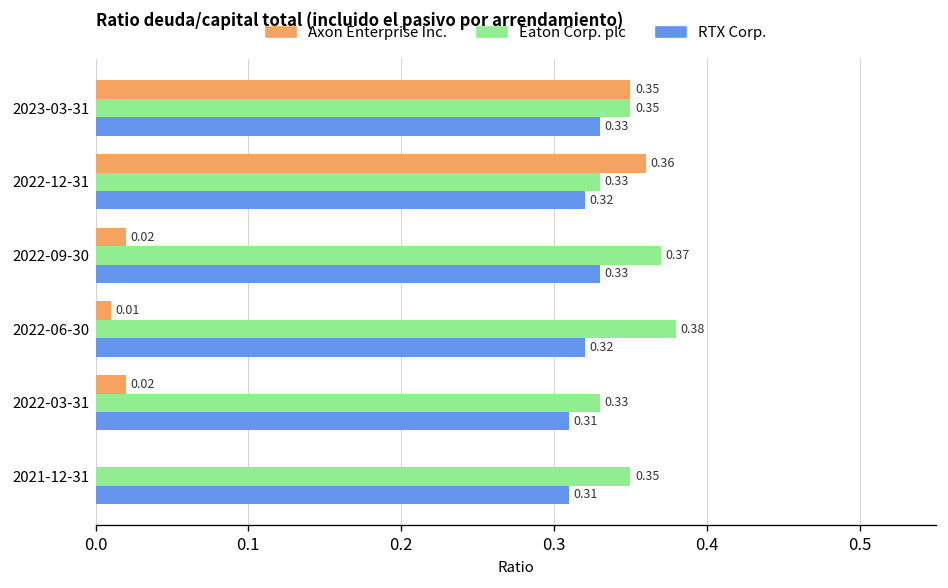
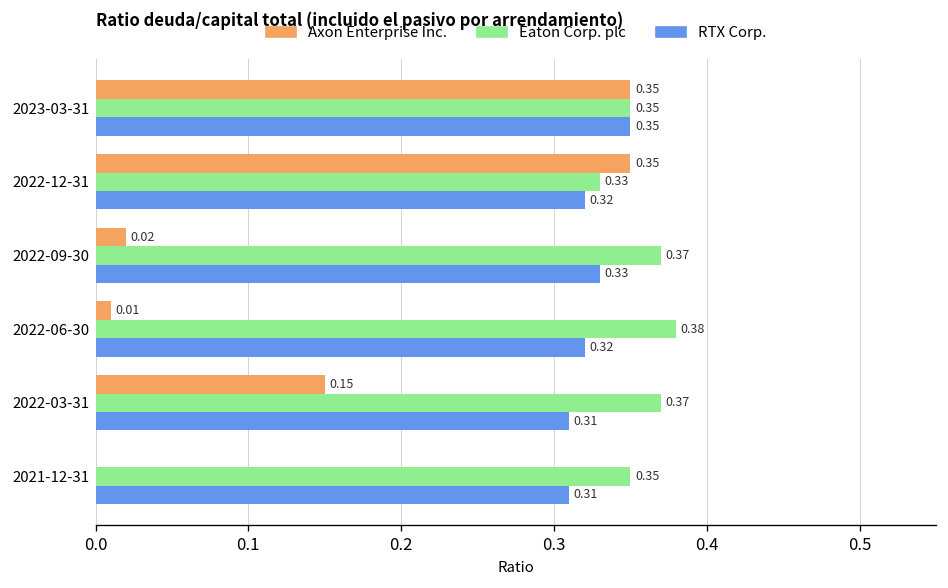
  {
    "Axon Enterprise Inc.": {
      "2023-03-31": 0.35,
-     "2022-12-31": 0.36,
+     "2022-12-31": 0.35,
      "2022-09-30": 0.02,
      "2022-06-30": 0.01,
-     "2022-03-31": 0.02
+     "2022-03-31": 0.15
    },
    "Eaton Corp. plc": {
      "2023-03-31": 0.35,
      "2022-12-31": 0.33,
      "2022-09-30": 0.37,
      "2022-06-30": 0.38,
-     "2022-03-31": 0.33,
+     "2022-03-31": 0.37,
      "2021-12-31": 0.35
    },
    "RTX Corp.": {
-     "2023-03-31": 0.33,
+     "2023-03-31": 0.35,
      "2022-12-31": 0.32,
      "2022-09-30": 0.33,
      "2022-06-30": 0.32,
      "2022-03-31": 0.31,
      "2021-12-31": 0.31
    }
  }
